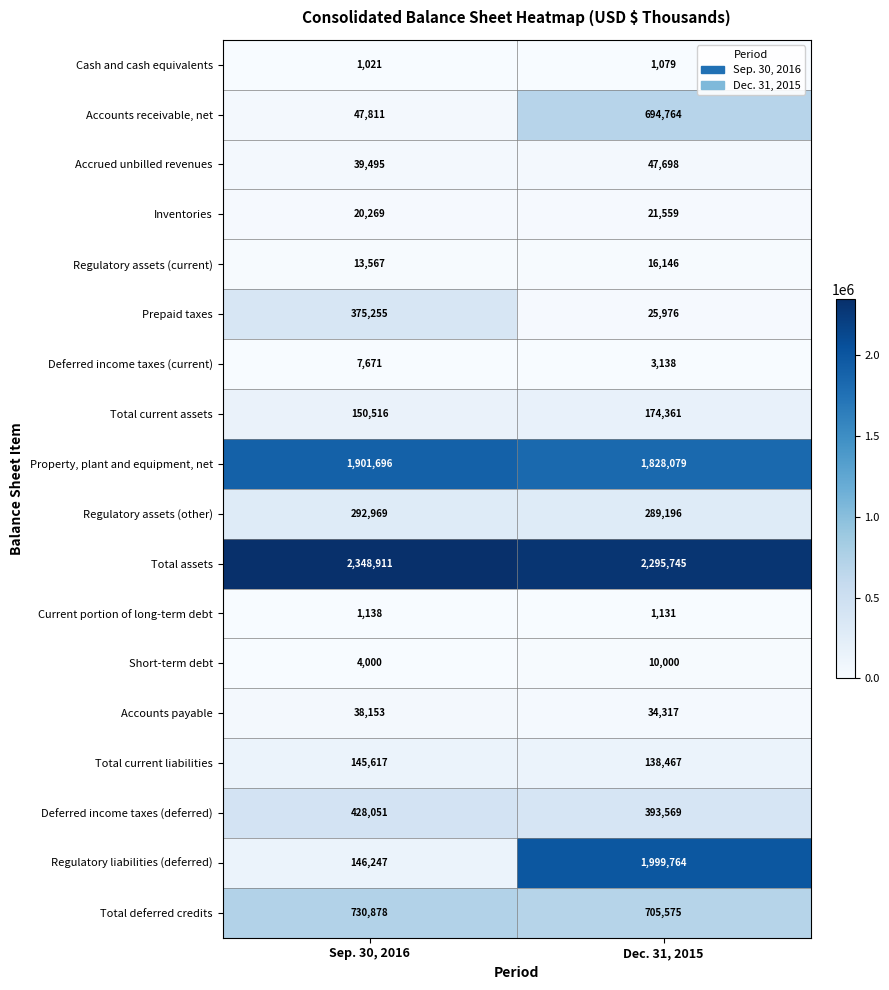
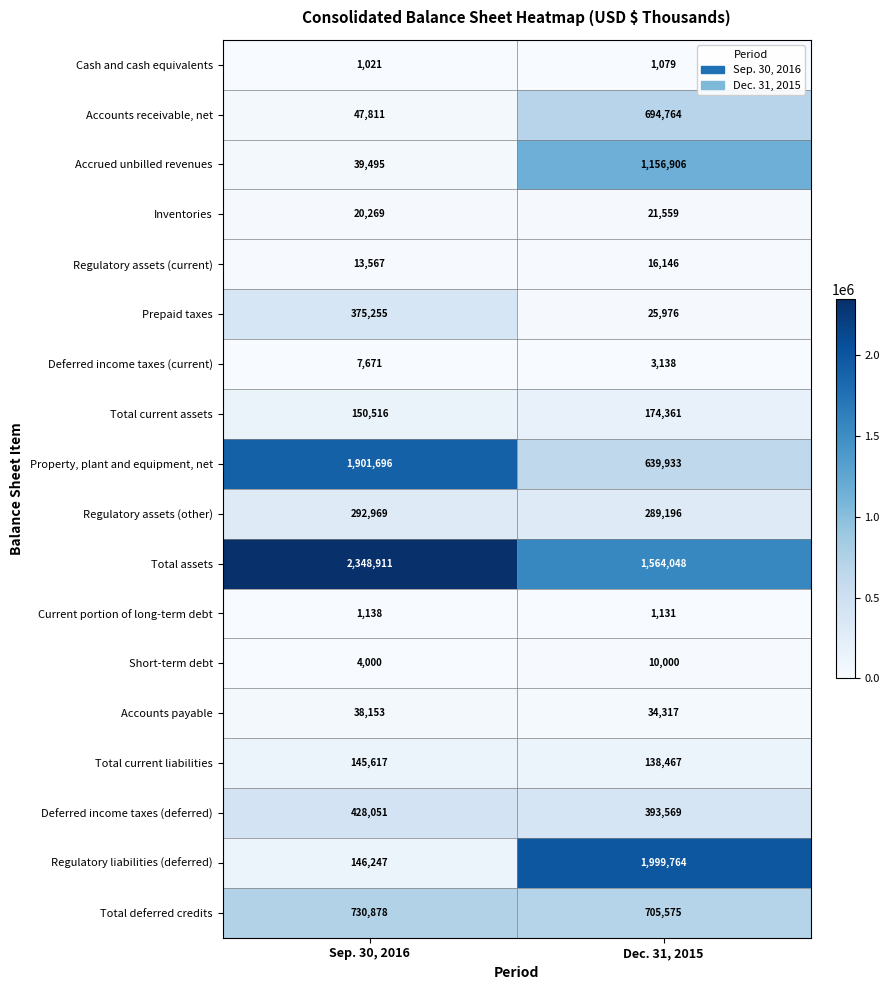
  {
    "Cash and cash equivalents": {
      "Sep. 30, 2016": "1,021",
      "Dec. 31, 2015": "1,079"
    },
    "Accounts receivable, net": {
      "Sep. 30, 2016": "47,811",
      "Dec. 31, 2015": "694,764"
    },
    "Accrued unbilled revenues": {
      "Sep. 30, 2016": "39,495",
-     "Dec. 31, 2015": "47,698"
+     "Dec. 31, 2015": "1,156,906"
    },
    "Inventories": {
      "Sep. 30, 2016": "20,269",
      "Dec. 31, 2015": "21,559"
    },
    "Regulatory assets (current)": {
      "Sep. 30, 2016": "13,567",
      "Dec. 31, 2015": "16,146"
    },
    "Prepaid taxes": {
      "Sep. 30, 2016": "375,255",
      "Dec. 31, 2015": "25,976"
    },
    "Deferred income taxes (current)": {
      "Sep. 30, 2016": "7,671",
      "Dec. 31, 2015": "3,138"
    },
    "Total current assets": {
      "Sep. 30, 2016": "150,516",
      "Dec. 31, 2015": "174,361"
    },
    "Property, plant and equipment, net": {
      "Sep. 30, 2016": "1,901,696",
-     "Dec. 31, 2015": "1,828,079"
+     "Dec. 31, 2015": "639,933"
    },
    "Regulatory assets (other)": {
      "Sep. 30, 2016": "292,969",
      "Dec. 31, 2015": "289,196"
    },
    "Total assets": {
      "Sep. 30, 2016": "2,348,911",
-     "Dec. 31, 2015": "2,295,745"
+     "Dec. 31, 2015": "1,564,048"
    },
    "Current portion of long-term debt": {
      "Sep. 30, 2016": "1,138",
      "Dec. 31, 2015": "1,131"
    },
    "Short-term debt": {
      "Sep. 30, 2016": "4,000",
      "Dec. 31, 2015": "10,000"
    },
    "Accounts payable": {
      "Sep. 30, 2016": "38,153",
      "Dec. 31, 2015": "34,317"
    },
    "Total current liabilities": {
      "Sep. 30, 2016": "145,617",
      "Dec. 31, 2015": "138,467"
    },
    "Deferred income taxes (deferred)": {
      "Sep. 30, 2016": "428,051",
      "Dec. 31, 2015": "393,569"
    },
    "Regulatory liabilities (deferred)": {
      "Sep. 30, 2016": "146,247",
      "Dec. 31, 2015": "1,999,764"
    },
    "Total deferred credits": {
      "Sep. 30, 2016": "730,878",
      "Dec. 31, 2015": "705,575"
    }
  }
